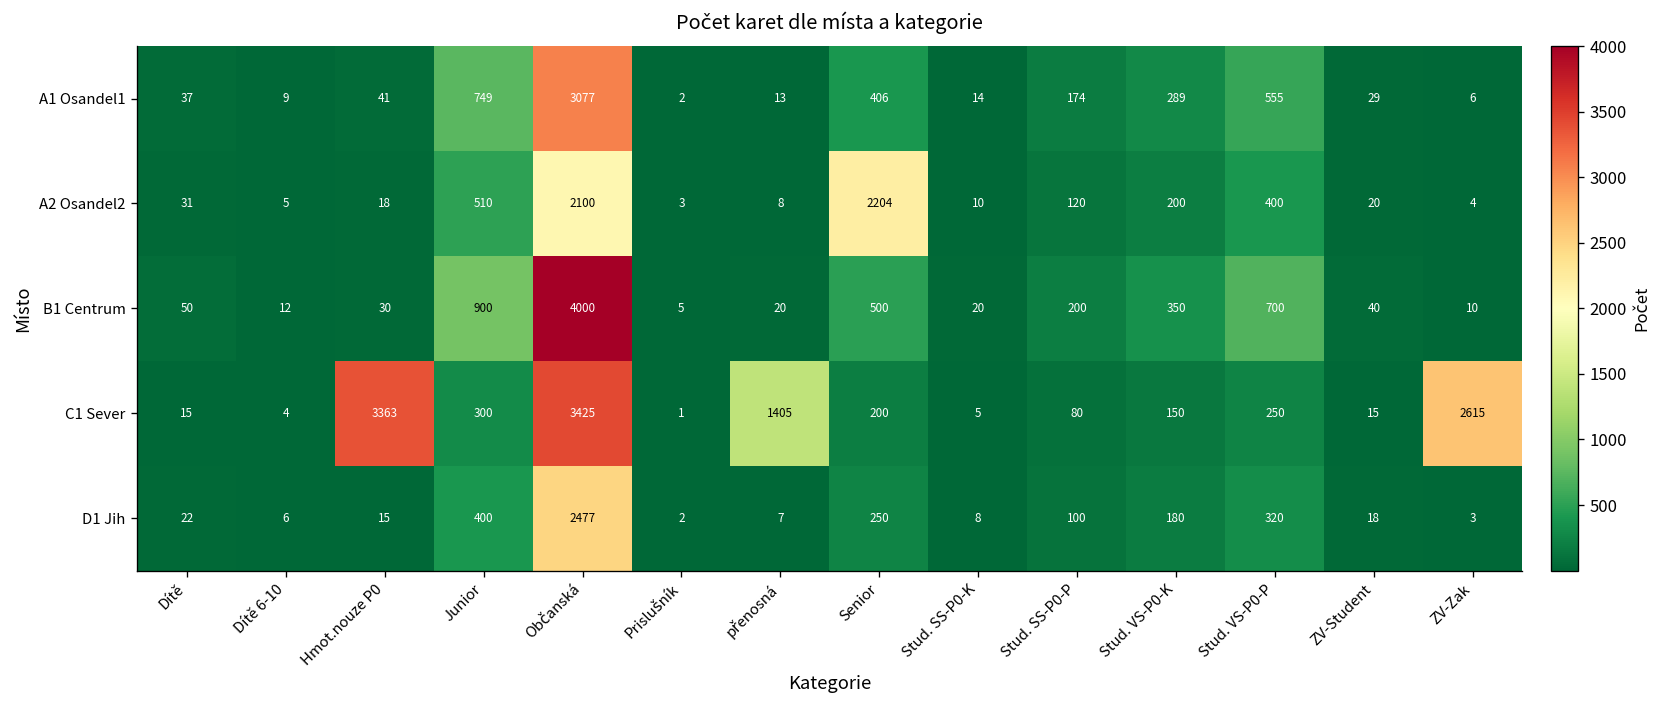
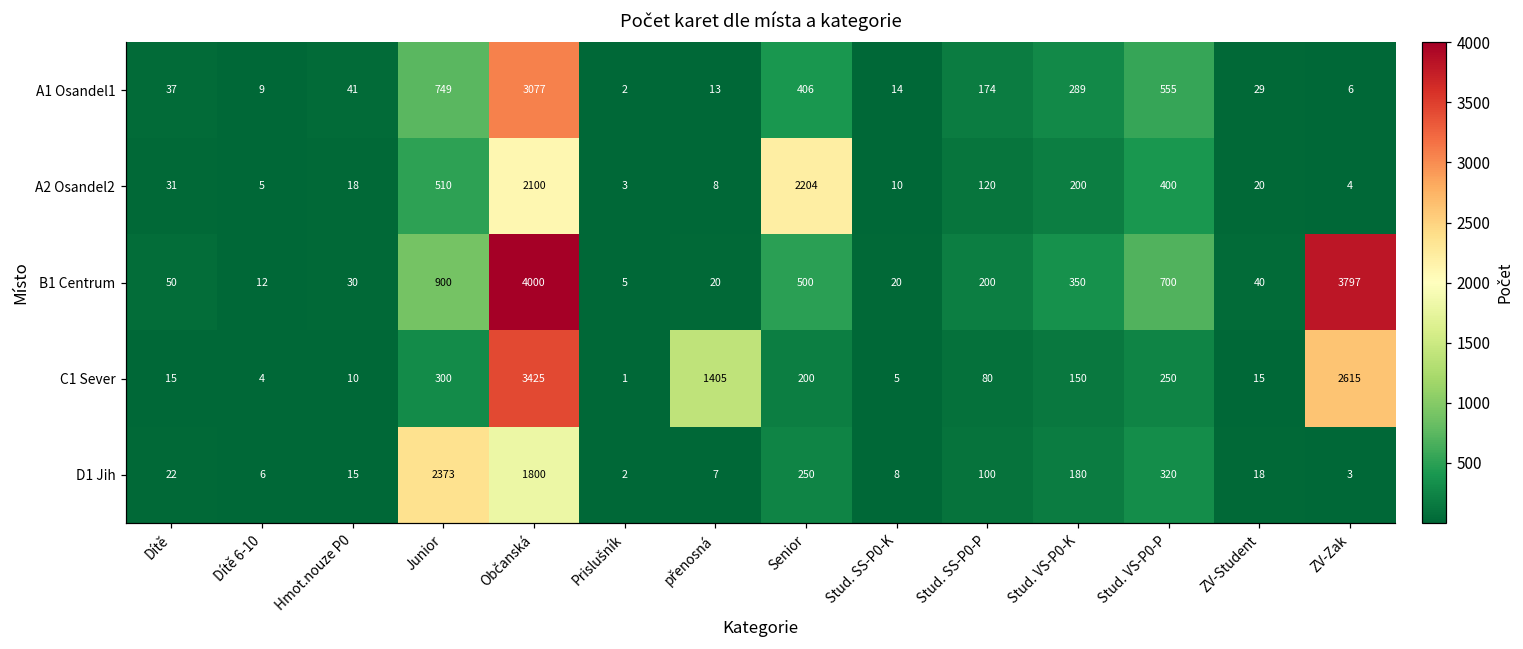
  {
    "A1 Osandel1": {
      "Dítě": 37,
      "Dítě 6-10": 9,
      "Hmot.nouze P0": 41,
      "Junior": 749,
      "Občanská": 3077,
      "Prislušník": 2,
      "přenosná": 13,
      "Senior": 406,
      "Stud. SS-P0-K": 14,
      "Stud. SS-P0-P": 174,
      "Stud. VS-P0-K": 289,
      "Stud. VS-P0-P": 555,
      "ZV-Student": 29,
      "ZV-Zak": 6
    },
    "A2 Osandel2": {
      "Dítě": 31,
      "Dítě 6-10": 5,
      "Hmot.nouze P0": 18,
      "Junior": 510,
      "Občanská": 2100,
      "Prislušník": 3,
      "přenosná": 8,
      "Senior": 2204,
      "Stud. SS-P0-K": 10,
      "Stud. SS-P0-P": 120,
      "Stud. VS-P0-K": 200,
      "Stud. VS-P0-P": 400,
      "ZV-Student": 20,
      "ZV-Zak": 4
    },
    "B1 Centrum": {
      "Dítě": 50,
      "Dítě 6-10": 12,
      "Hmot.nouze P0": 30,
      "Junior": 900,
      "Občanská": 4000,
      "Prislušník": 5,
      "přenosná": 20,
      "Senior": 500,
      "Stud. SS-P0-K": 20,
      "Stud. SS-P0-P": 200,
      "Stud. VS-P0-K": 350,
      "Stud. VS-P0-P": 700,
      "ZV-Student": 40,
-     "ZV-Zak": 10
+     "ZV-Zak": 3797
    },
    "C1 Sever": {
      "Dítě": 15,
      "Dítě 6-10": 4,
-     "Hmot.nouze P0": 3363,
+     "Hmot.nouze P0": 10,
      "Junior": 300,
      "Občanská": 3425,
      "Prislušník": 1,
      "přenosná": 1405,
      "Senior": 200,
      "Stud. SS-P0-K": 5,
      "Stud. SS-P0-P": 80,
      "Stud. VS-P0-K": 150,
      "Stud. VS-P0-P": 250,
      "ZV-Student": 15,
      "ZV-Zak": 2615
    },
    "D1 Jih": {
      "Dítě": 22,
      "Dítě 6-10": 6,
      "Hmot.nouze P0": 15,
-     "Junior": 400,
-     "Občanská": 2477,
+     "Junior": 2373,
+     "Občanská": 1800,
      "Prislušník": 2,
      "přenosná": 7,
      "Senior": 250,
      "Stud. SS-P0-K": 8,
      "Stud. SS-P0-P": 100,
      "Stud. VS-P0-K": 180,
      "Stud. VS-P0-P": 320,
      "ZV-Student": 18,
      "ZV-Zak": 3
    }
  }
